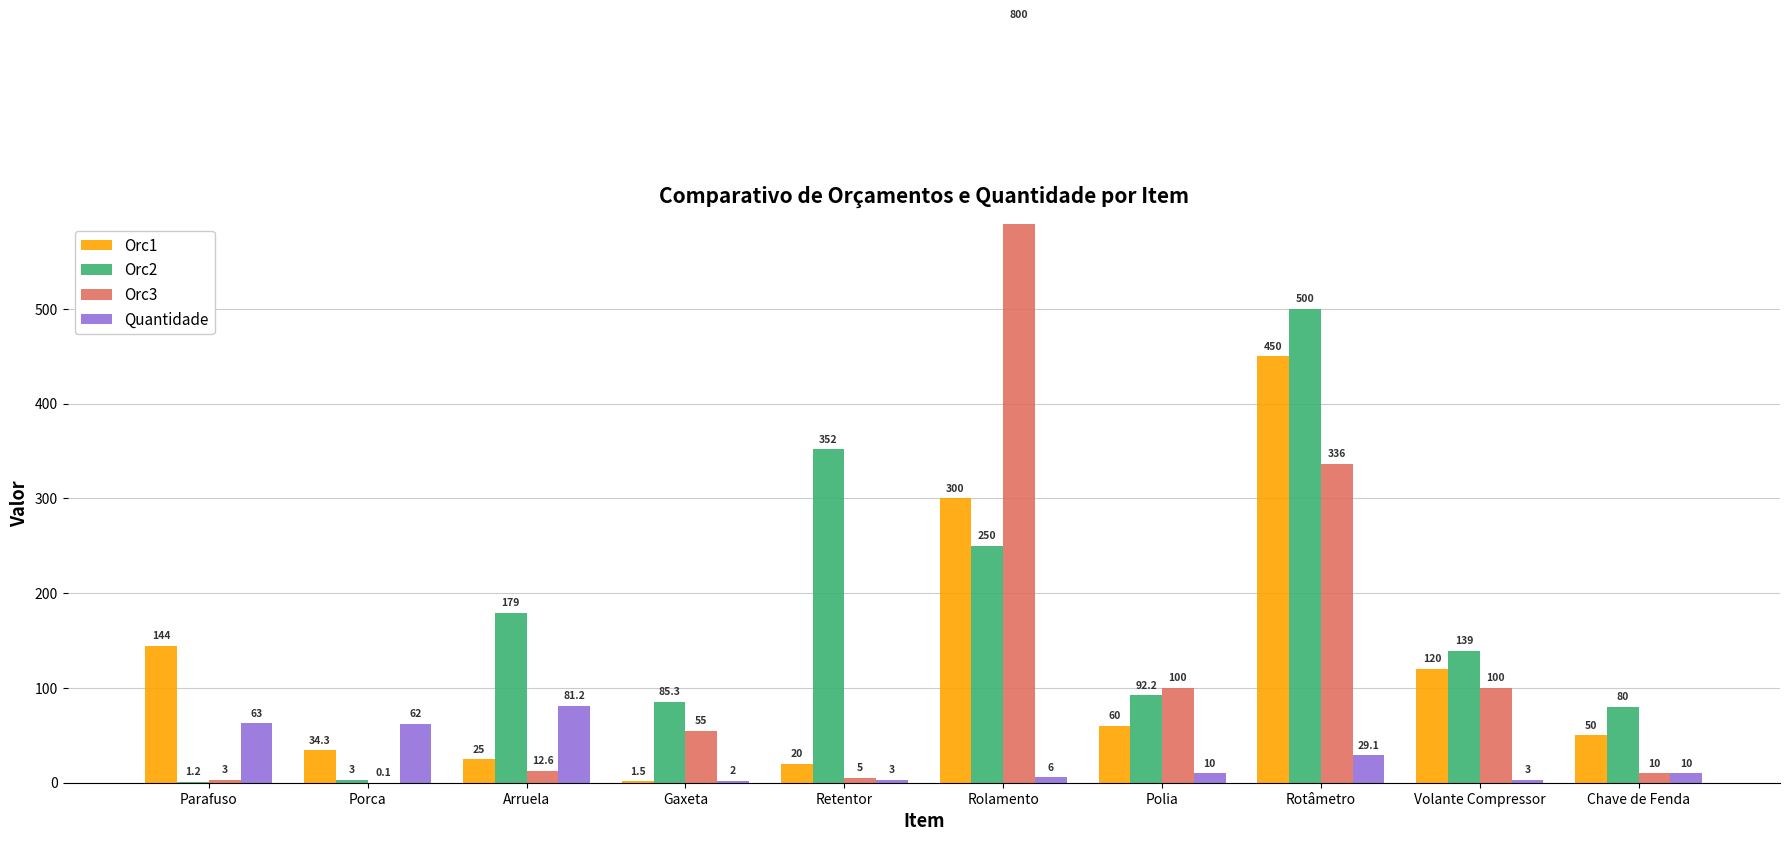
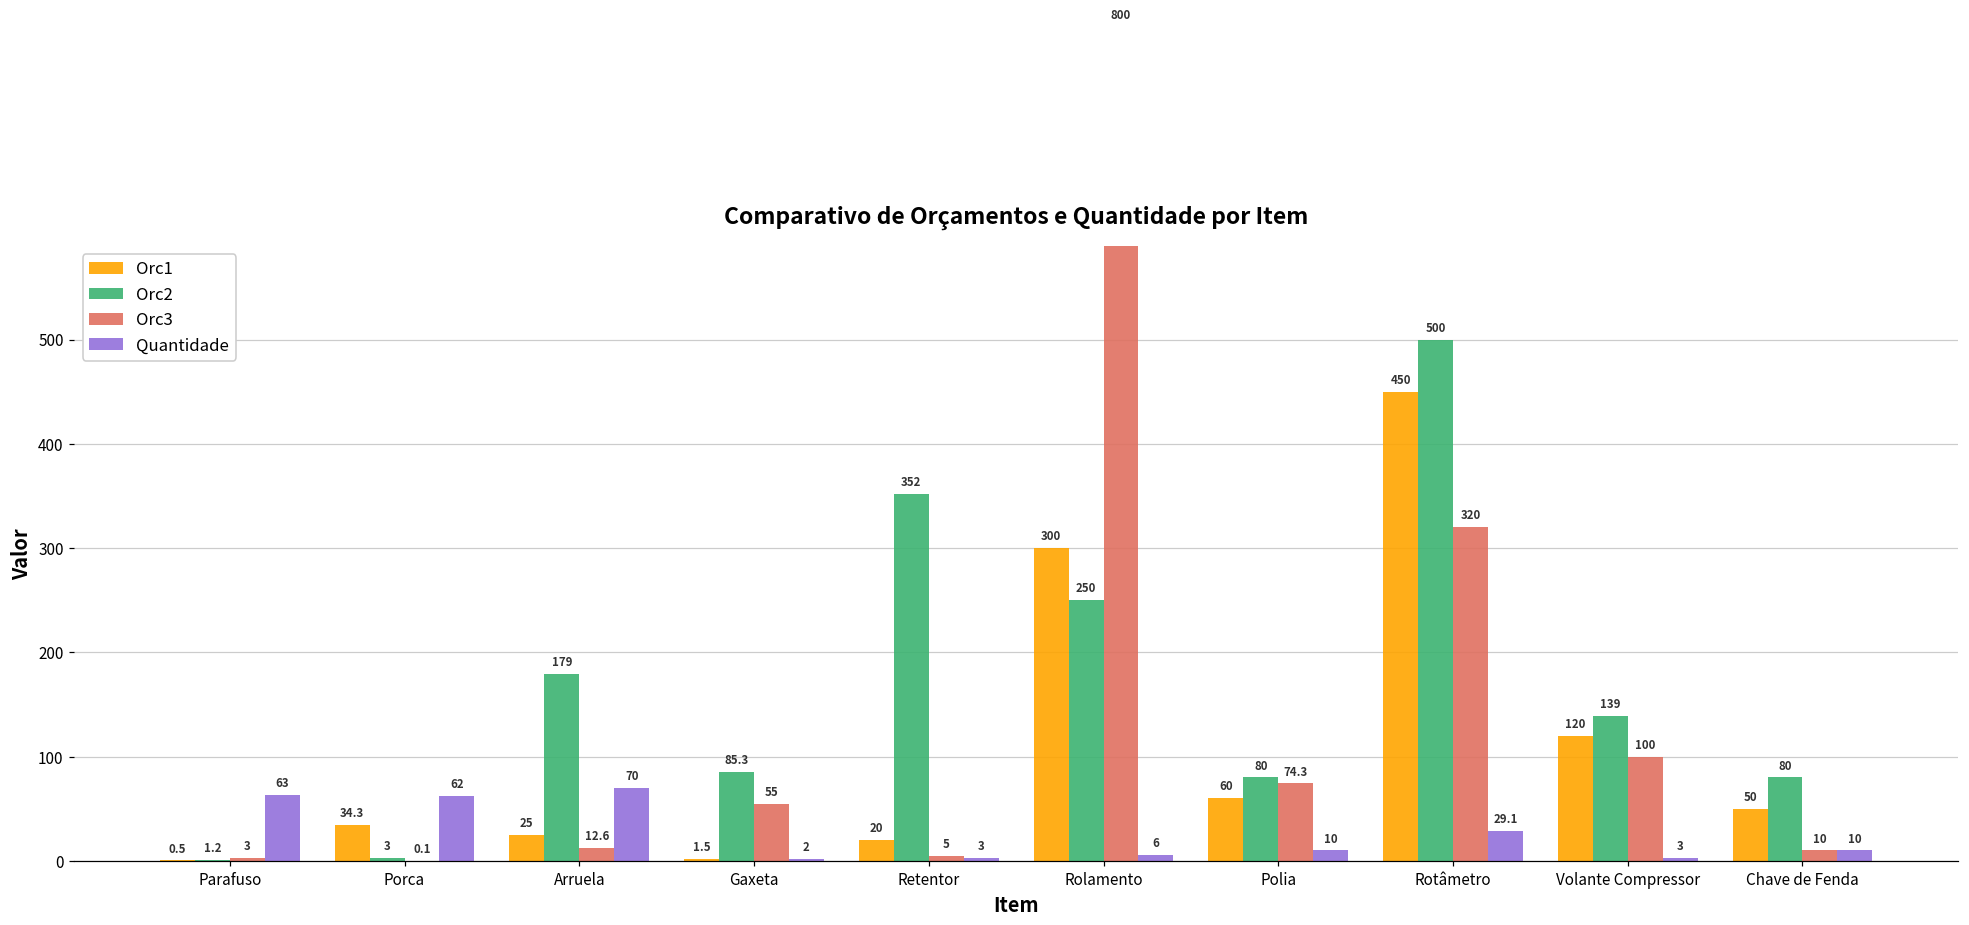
  {
    "Orc1": {
-     "Parafuso": 144,
+     "Parafuso": 0.5,
      "Porca": 34.3,
      "Arruela": 25,
      "Gaxeta": 1.5,
      "Retentor": 20,
      "Rolamento": 300,
      "Polia": 60,
      "Rotâmetro": 450,
      "Volante Compressor": 120,
      "Chave de Fenda": 50
    },
    "Orc2": {
      "Parafuso": 1.2,
      "Porca": 3,
      "Arruela": 179,
      "Gaxeta": 85.3,
      "Retentor": 352,
      "Rolamento": 250,
-     "Polia": 92.2,
+     "Polia": 80,
      "Rotâmetro": 500,
      "Volante Compressor": 139,
      "Chave de Fenda": 80
    },
    "Orc3": {
      "Parafuso": 3,
      "Porca": 0.1,
      "Arruela": 12.6,
      "Gaxeta": 55,
      "Retentor": 5,
-     "Polia": 100,
-     "Rotâmetro": 336,
+     "Polia": 74.3,
+     "Rotâmetro": 320,
      "Volante Compressor": 100,
      "Chave de Fenda": 10
    },
    "Quantidade": {
      "Parafuso": 63,
      "Porca": 62,
-     "Arruela": 81.2,
+     "Arruela": 70,
      "Gaxeta": 2,
      "Retentor": 3,
      "Rolamento": 6,
      "Polia": 10,
      "Rotâmetro": 29.1,
      "Volante Compressor": 3,
      "Chave de Fenda": 10
    }
  }
